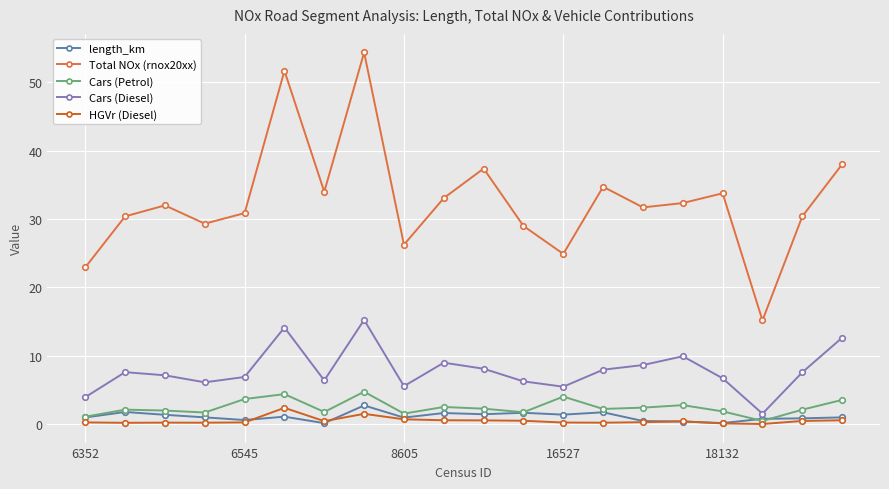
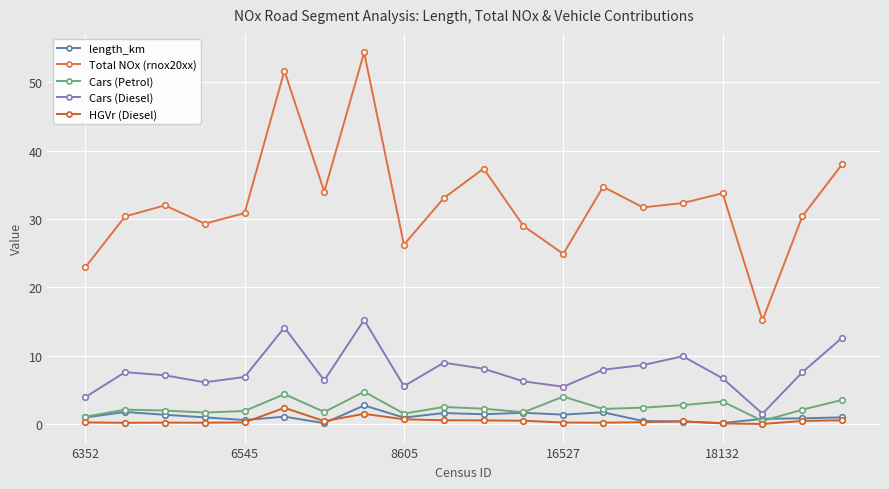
  {
    "Cars (Petrol)": {
-     "6545": 4,
+     "6545": 2,
      "8605": 2,
      "16527": 4,
-     "18132": 2
+     "18132": 3
    }
  }
